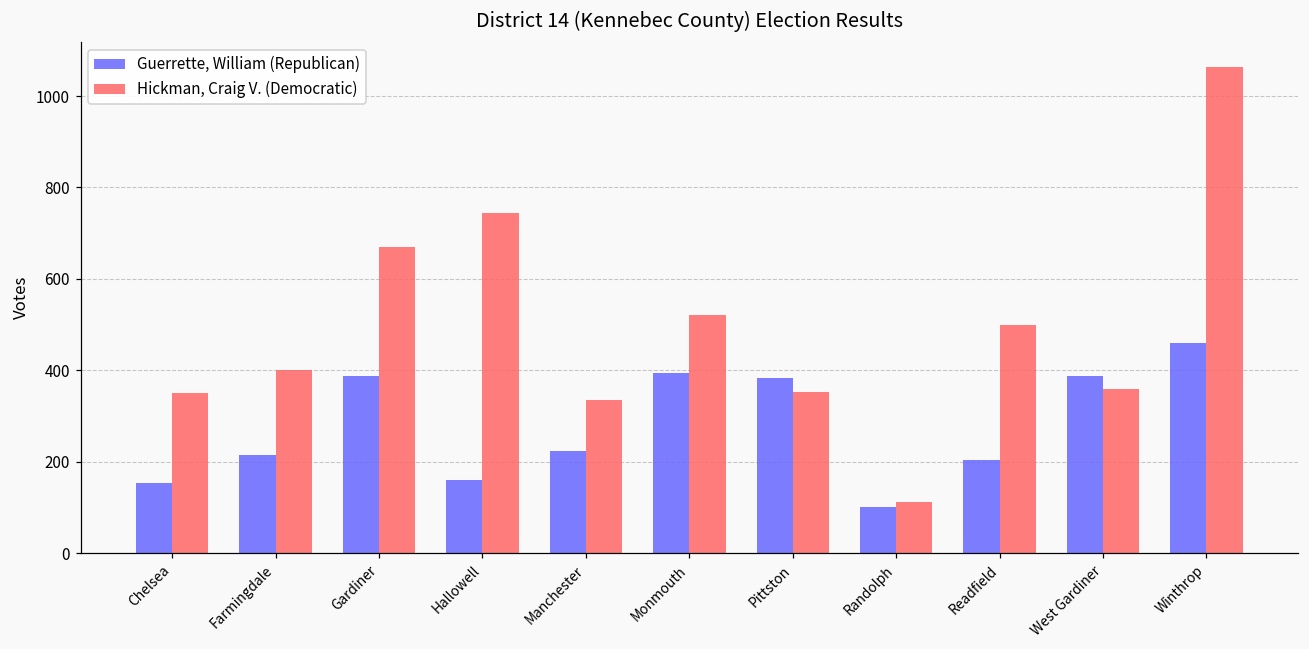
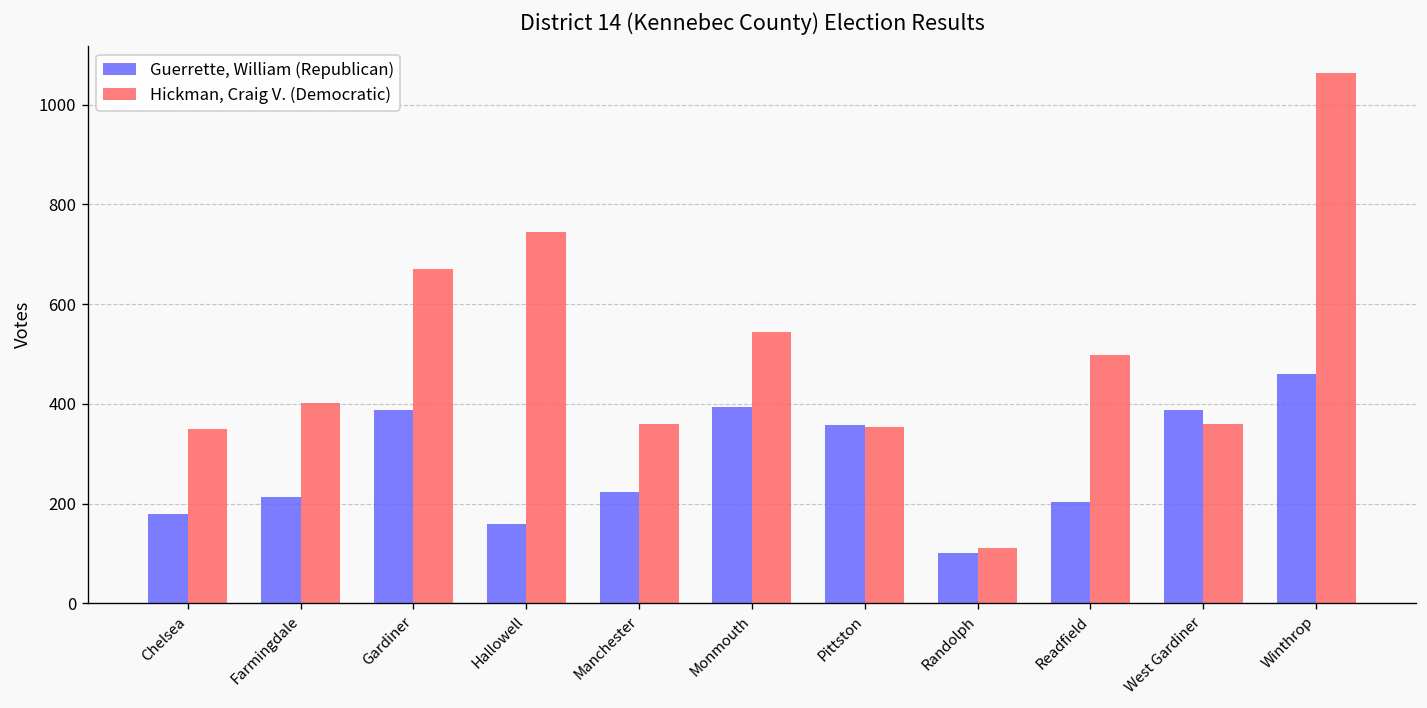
  {
    "Guerrette, William (Republican)": {
-     "Chelsea": 150,
+     "Chelsea": 180,
      "Farmingdale": 210,
      "Gardiner": 390,
      "Hallowell": 160,
      "Manchester": 220,
      "Monmouth": 390,
-     "Pittston": 380,
+     "Pittston": 360,
      "Randolph": 100,
      "Readfield": 200,
      "West Gardiner": 390,
      "Winthrop": 460
    },
    "Hickman, Craig V. (Democratic)": {
      "Chelsea": 350,
      "Farmingdale": 400,
      "Gardiner": 670,
      "Hallowell": 750,
-     "Manchester": 330,
-     "Monmouth": 520,
+     "Manchester": 360,
+     "Monmouth": 540,
      "Pittston": 350,
      "Randolph": 110,
      "Readfield": 500,
      "West Gardiner": 360,
      "Winthrop": 1060
    }
  }
